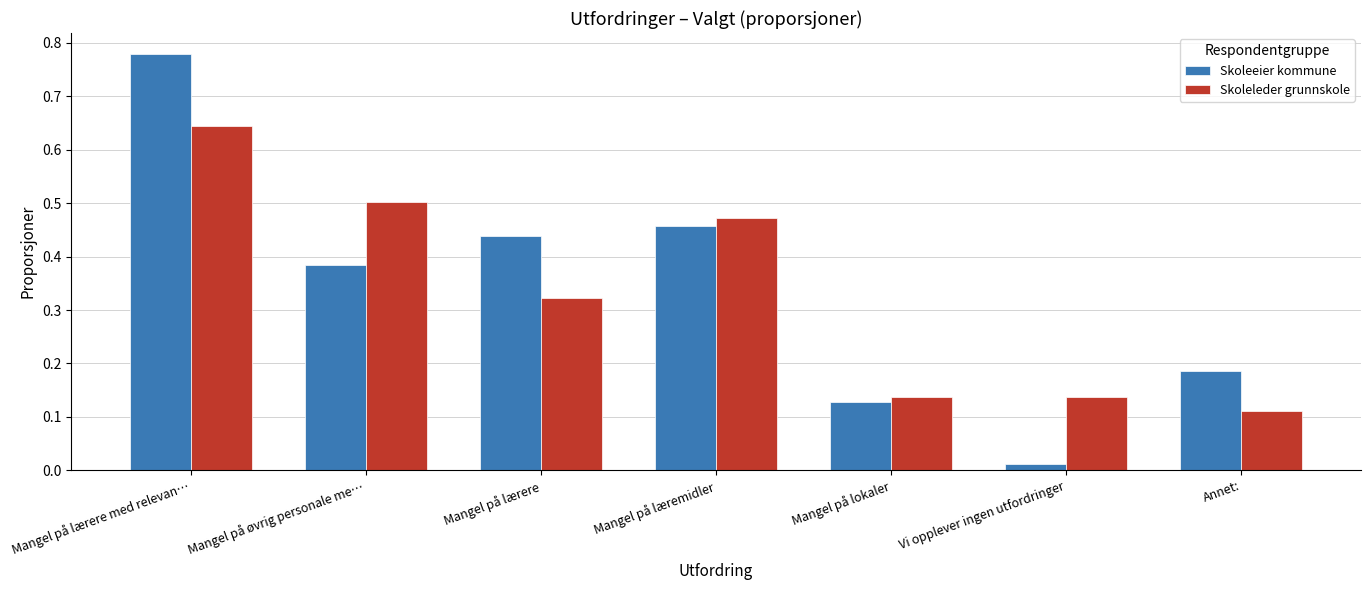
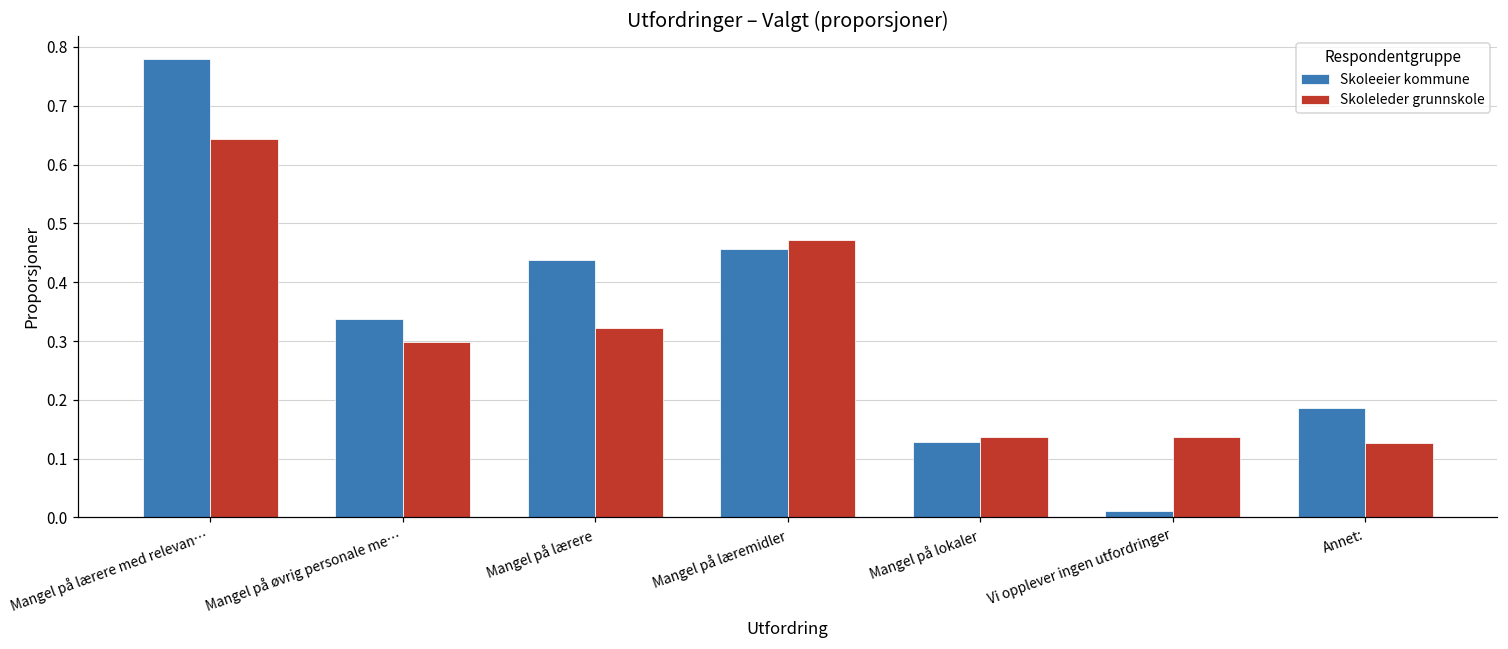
  {
    "Skoleeier kommune": {
      "Mangel på lærere med relevan…": 0.78,
-     "Mangel på øvrig personale me…": 0.38,
+     "Mangel på øvrig personale me…": 0.34,
      "Mangel på lærere": 0.44,
      "Mangel på læremidler": 0.46,
      "Mangel på lokaler": 0.13,
      "Vi opplever ingen utfordringer": 0.01,
      "Annet:": 0.19
    },
    "Skoleleder grunnskole": {
      "Mangel på lærere med relevan…": 0.64,
-     "Mangel på øvrig personale me…": 0.50,
+     "Mangel på øvrig personale me…": 0.30,
      "Mangel på lærere": 0.32,
      "Mangel på læremidler": 0.47,
      "Mangel på lokaler": 0.14,
      "Vi opplever ingen utfordringer": 0.14,
-     "Annet:": 0.11
+     "Annet:": 0.13
    }
  }
